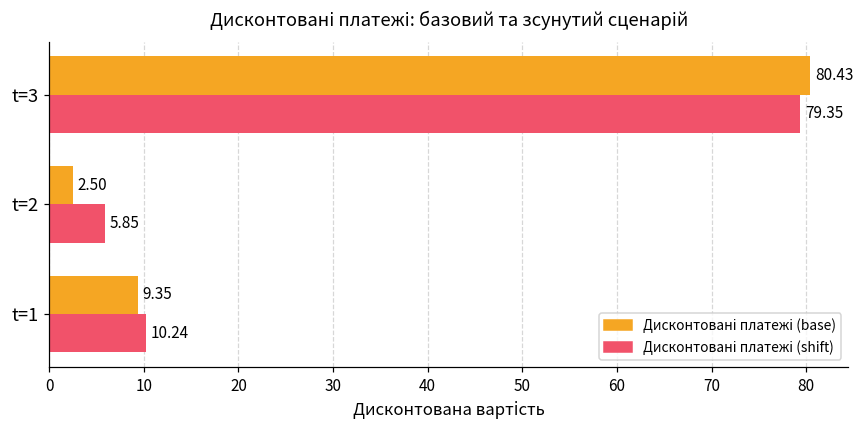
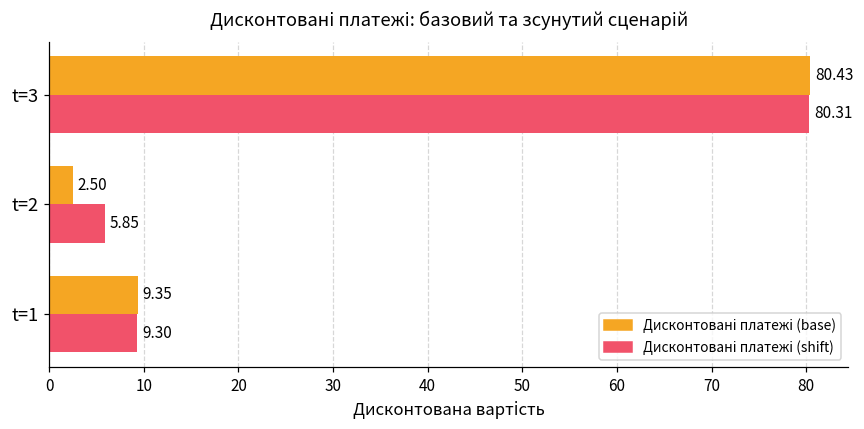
  {
    "Дисконтовані платежі (base)": {
      "t=3": 80.43,
      "t=2": 2.50,
      "t=1": 9.35
    },
    "Дисконтовані платежі (shift)": {
-     "t=3": 79.35,
+     "t=3": 80.31,
      "t=2": 5.85,
-     "t=1": 10.24
+     "t=1": 9.30
    }
  }
